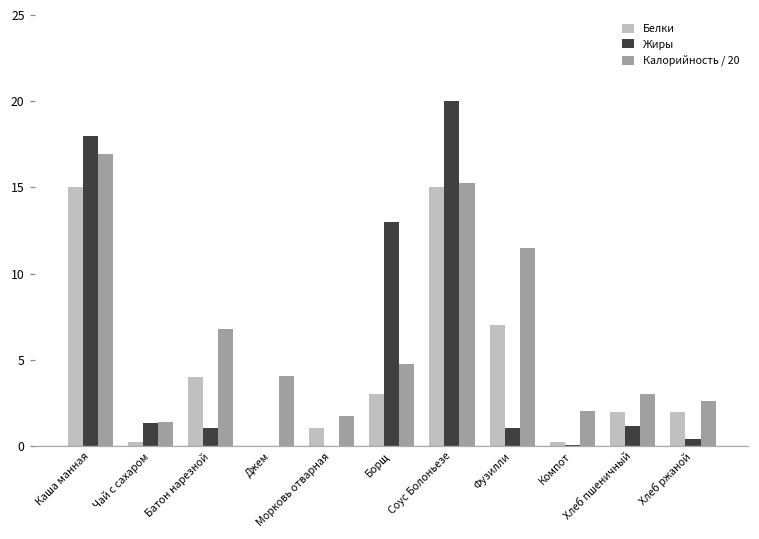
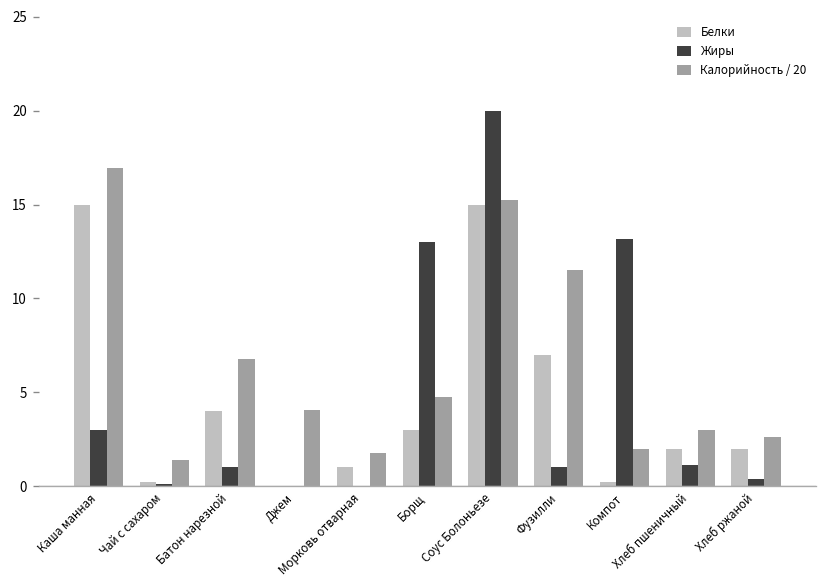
  {
    "Жиры": {
-     "Каша манная": 18,
-     "Чай с сахаром": 1.3,
+     "Каша манная": 3,
+     "Чай с сахаром": 0.1,
      "Батон нарезной": 1.0,
      "Джем": 0.0,
      "Морковь отварная": 0.0,
      "Борщ": 13.0,
      "Соус Болоньезе": 20.0,
      "Фузилли": 1.0,
-     "Компот": 0.1,
+     "Компот": 13.2,
      "Хлеб пшеничный": 1.2,
      "Хлеб ржаной": 0.4
    }
  }
